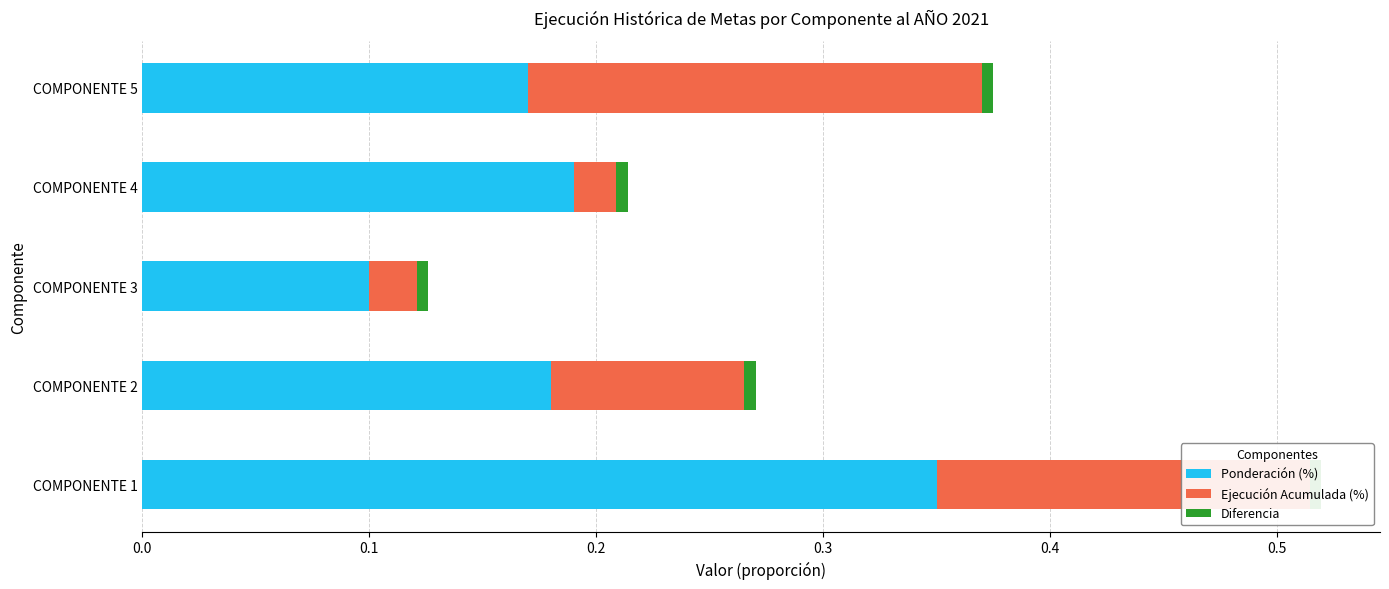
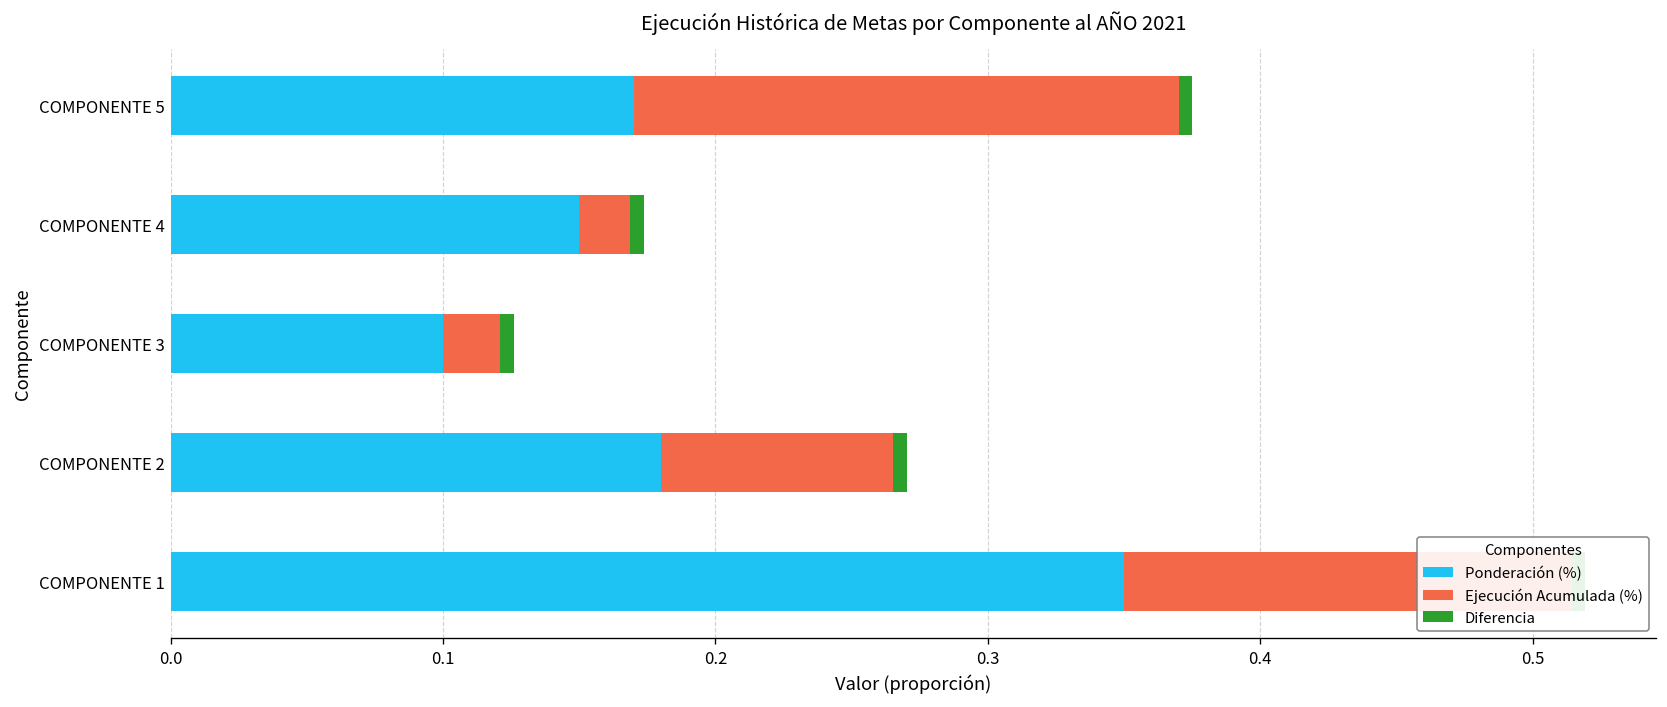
  {
    "Ponderación (%)": {
      "COMPONENTE 5": 0.17,
-     "COMPONENTE 4": 0.19,
+     "COMPONENTE 4": 0.15,
      "COMPONENTE 3": 0.10,
      "COMPONENTE 2": 0.18,
      "COMPONENTE 1": 0.35
    },
    "Ejecución Acumulada (%)": {
      "COMPONENTE 5": 0.20,
      "COMPONENTE 4": 0.019,
      "COMPONENTE 3": 0.02,
      "COMPONENTE 2": 0.085
    },
    "Diferencia": {
      "COMPONENTE 5": 0.005,
      "COMPONENTE 4": 0.005,
      "COMPONENTE 3": 0.005,
      "COMPONENTE 2": 0.005
    }
  }
